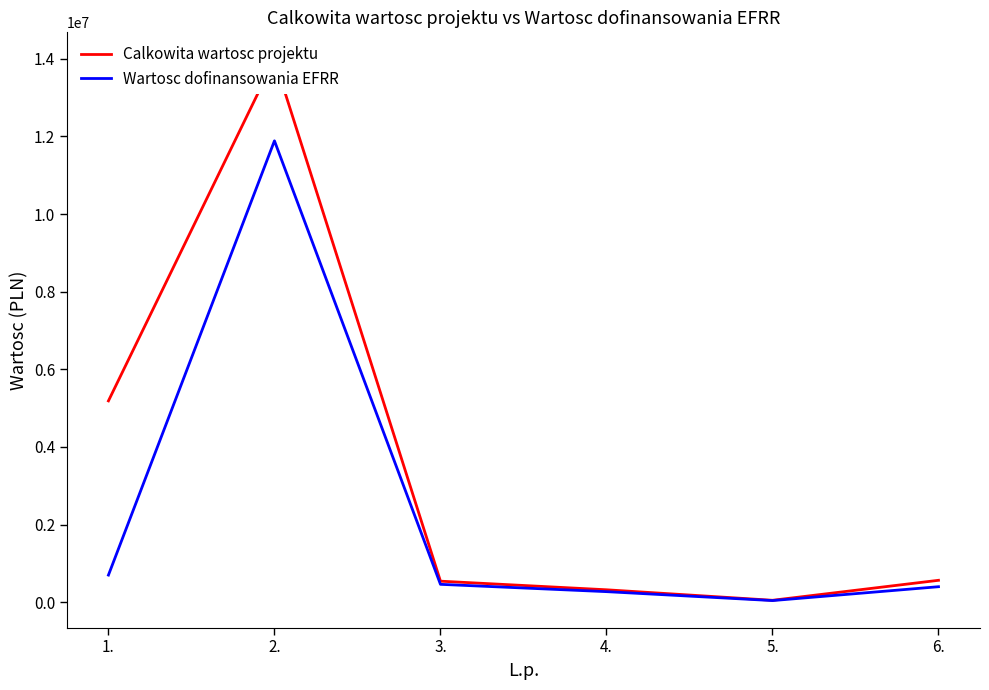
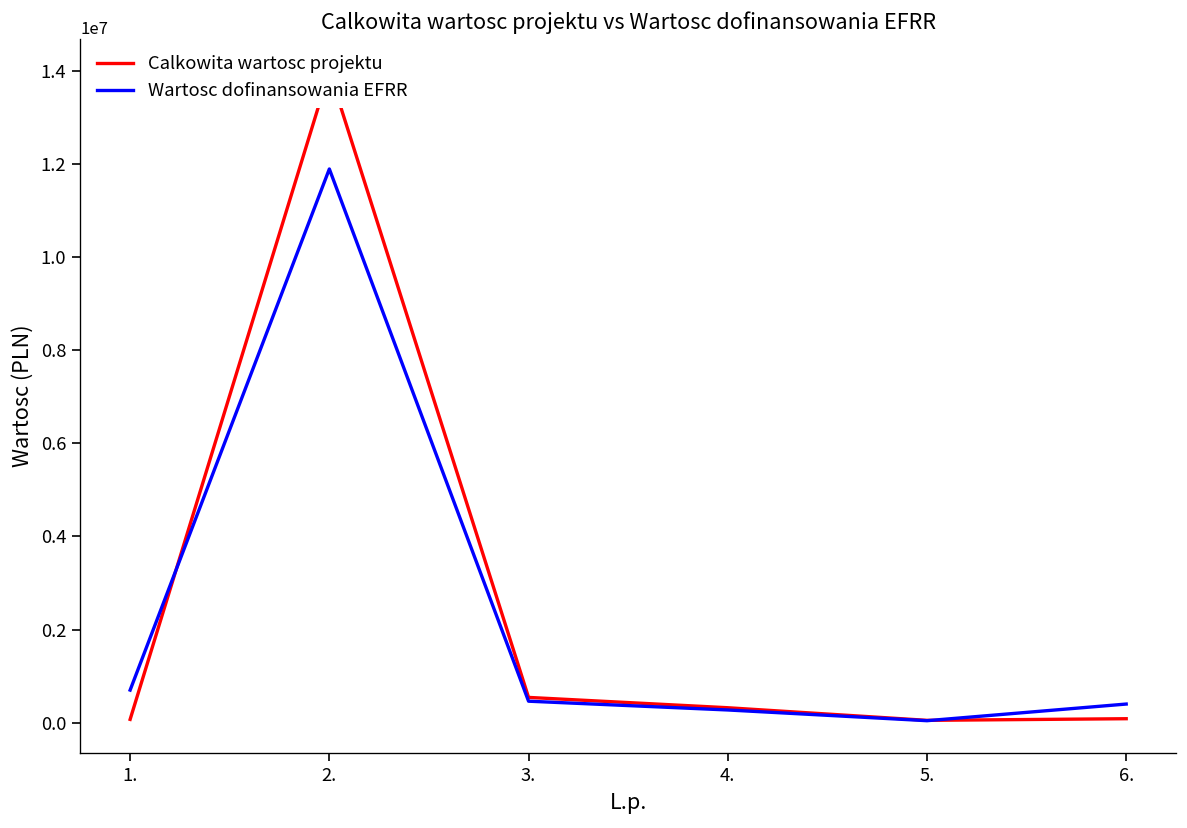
  {
    "Calkowita wartosc projektu": {
-     "1.": 5200000,
+     "1.": 100000,
      "3.": 500000,
-     "6.": 600000
+     "6.": 100000
    },
    "Wartosc dofinansowania EFRR": {
      "1.": 700000,
      "2.": 11900000,
      "3.": 500000,
      "6.": 400000
    }
  }
